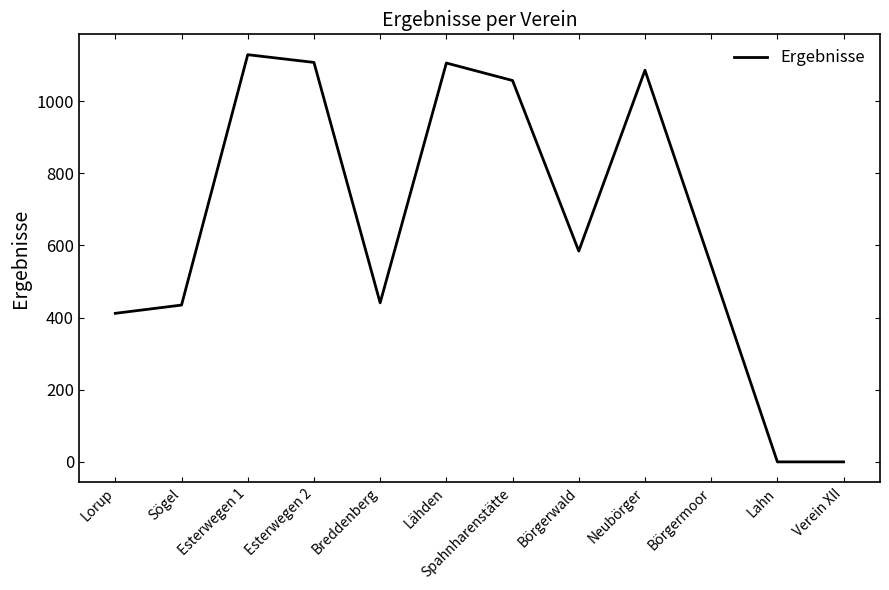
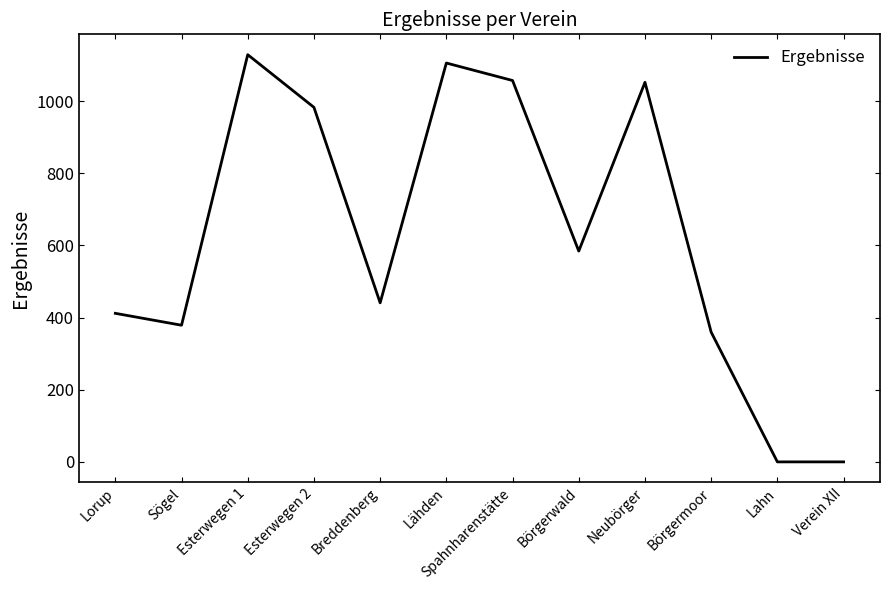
  {
    "Lorup": 410,
-   "Sögel": 430,
+   "Sögel": 380,
    "Esterwegen 1": 1130,
-   "Esterwegen 2": 1110,
+   "Esterwegen 2": 980,
    "Breddenberg": 440,
    "Lähden": 1110,
    "Spahnharenstätte": 1060,
    "Börgerwald": 580,
-   "Neubörger": 1090,
-   "Börgermoor": 540,
+   "Neubörger": 1050,
+   "Börgermoor": 360,
    "Lahn": 0,
    "Verein XII": 0
  }
